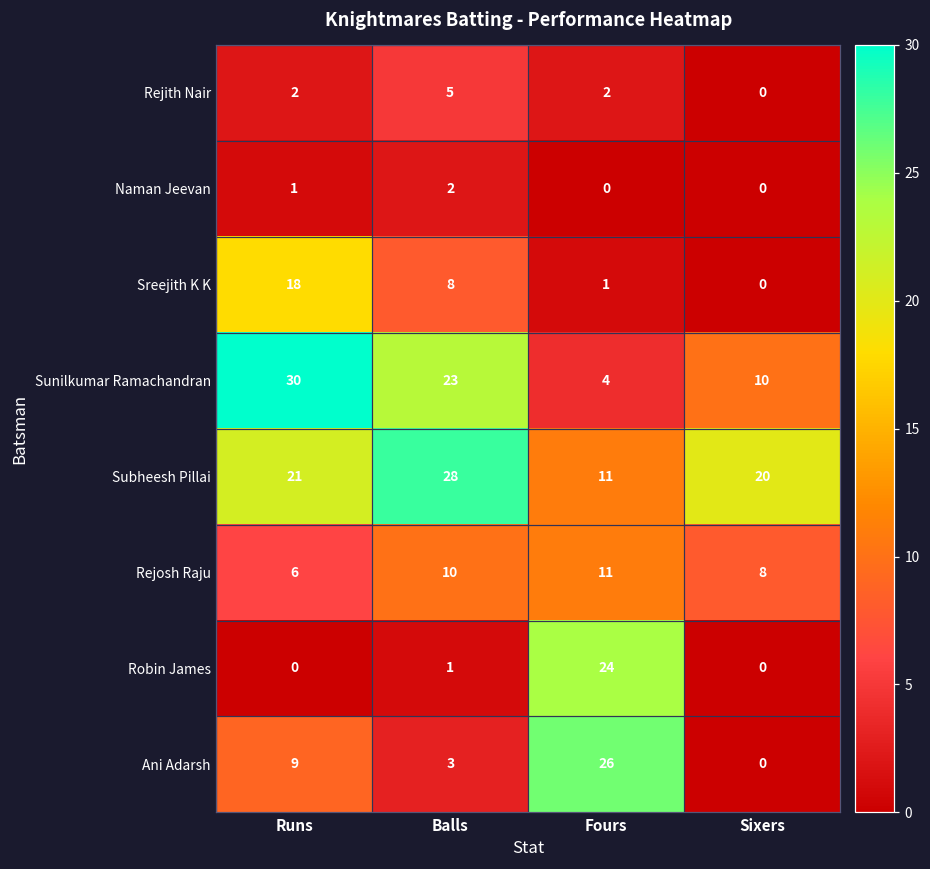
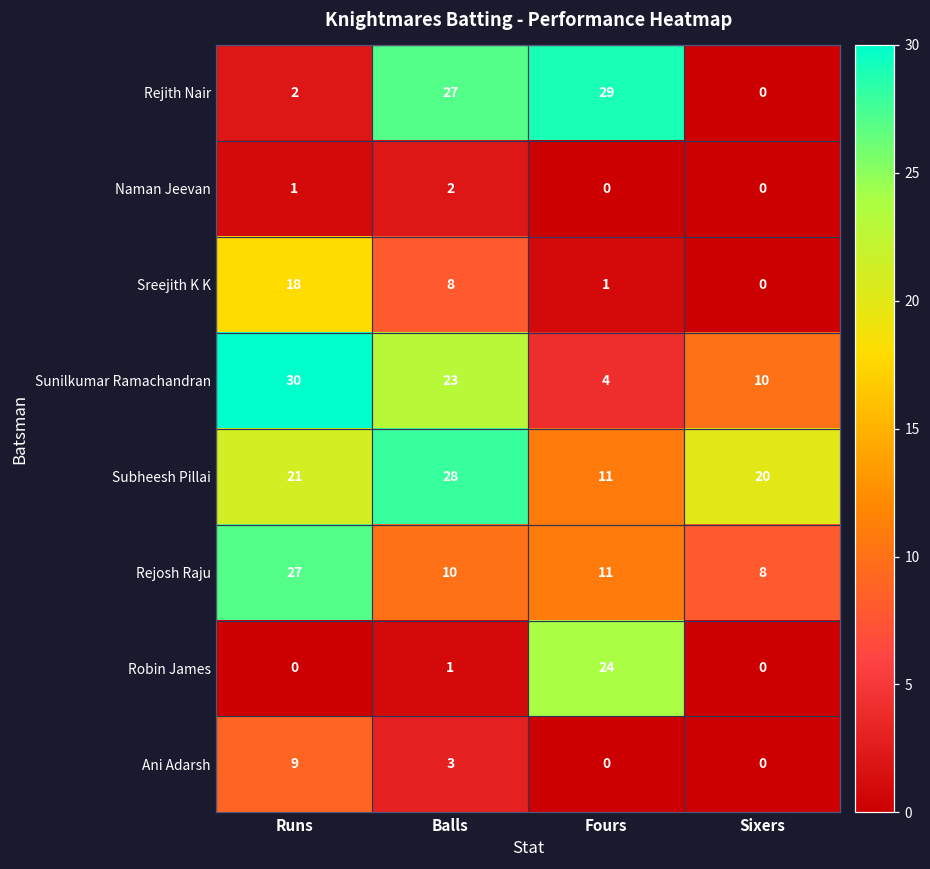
  {
    "Rejith Nair": {
      "Runs": 2,
-     "Balls": 5,
-     "Fours": 2,
+     "Balls": 27,
+     "Fours": 29,
      "Sixers": 0
    },
    "Naman Jeevan": {
      "Runs": 1,
      "Balls": 2,
      "Fours": 0,
      "Sixers": 0
    },
    "Sreejith K K": {
      "Runs": 18,
      "Balls": 8,
      "Fours": 1,
      "Sixers": 0
    },
    "Sunilkumar Ramachandran": {
      "Runs": 30,
      "Balls": 23,
      "Fours": 4,
      "Sixers": 10
    },
    "Subheesh Pillai": {
      "Runs": 21,
      "Balls": 28,
      "Fours": 11,
      "Sixers": 20
    },
    "Rejosh Raju": {
-     "Runs": 6,
+     "Runs": 27,
      "Balls": 10,
      "Fours": 11,
      "Sixers": 8
    },
    "Robin James": {
      "Runs": 0,
      "Balls": 1,
      "Fours": 24,
      "Sixers": 0
    },
    "Ani Adarsh": {
      "Runs": 9,
      "Balls": 3,
-     "Fours": 26,
+     "Fours": 0,
      "Sixers": 0
    }
  }
